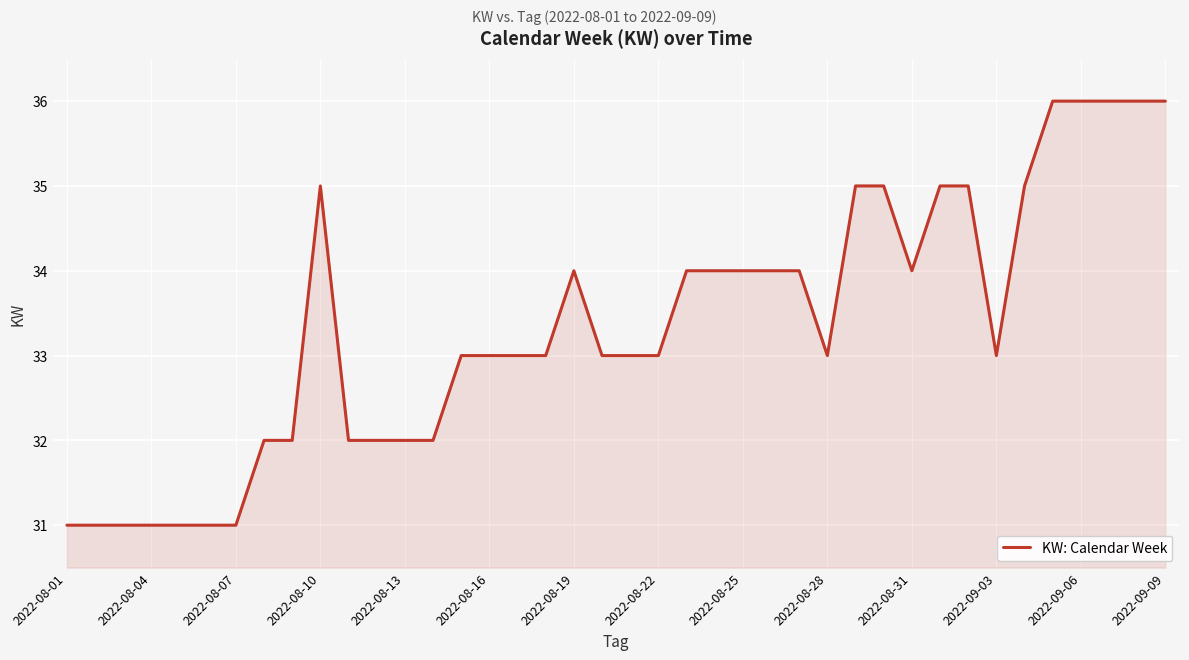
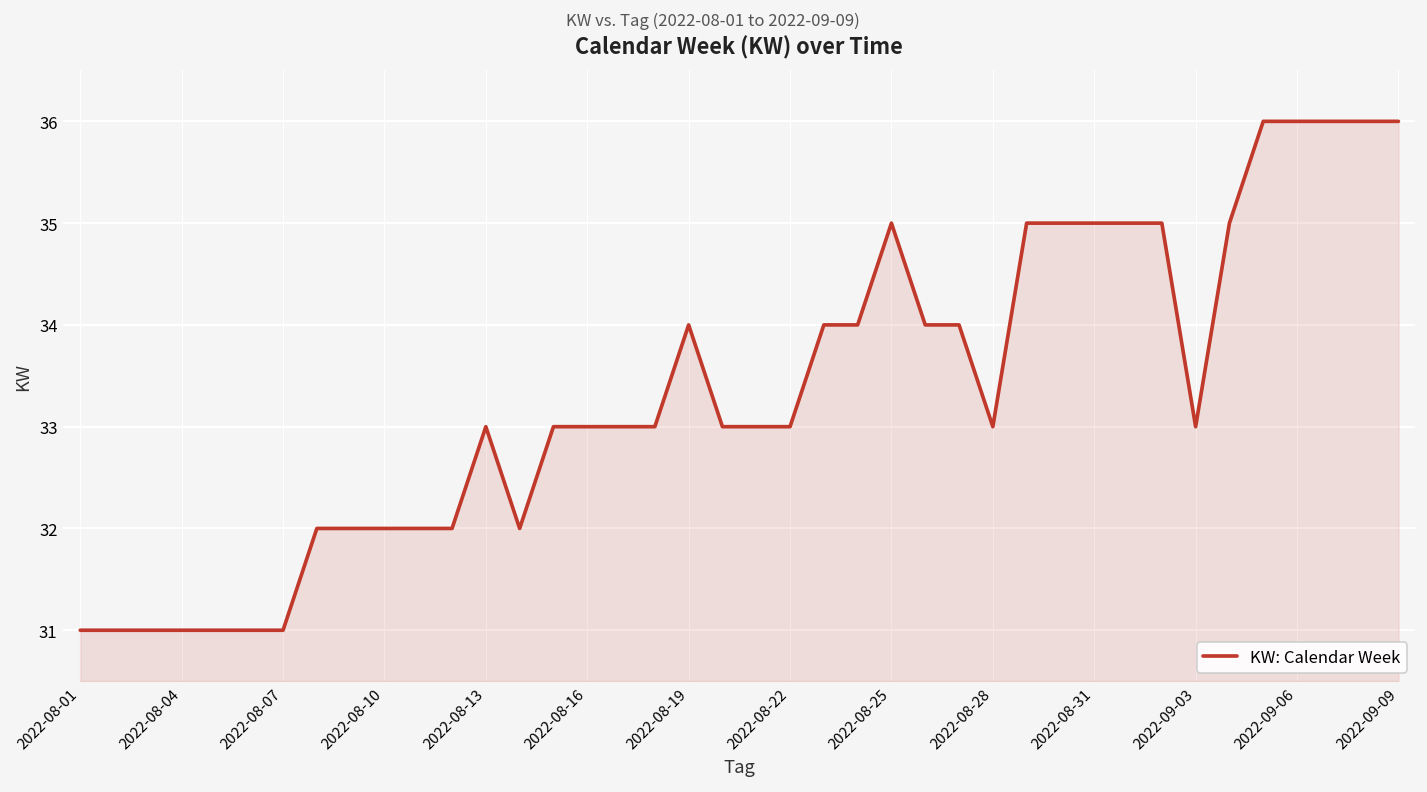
  {
    "2022-08-01": 31,
    "2022-08-04": 31,
    "2022-08-07": 31,
-   "2022-08-10": 35,
-   "2022-08-13": 32,
+   "2022-08-10": 32,
+   "2022-08-13": 33,
    "2022-08-16": 33,
    "2022-08-19": 34,
    "2022-08-22": 33,
-   "2022-08-25": 34,
+   "2022-08-25": 35,
    "2022-08-28": 33,
-   "2022-08-31": 34,
+   "2022-08-31": 35,
    "2022-09-03": 33,
    "2022-09-06": 36,
    "2022-09-09": 36
  }
